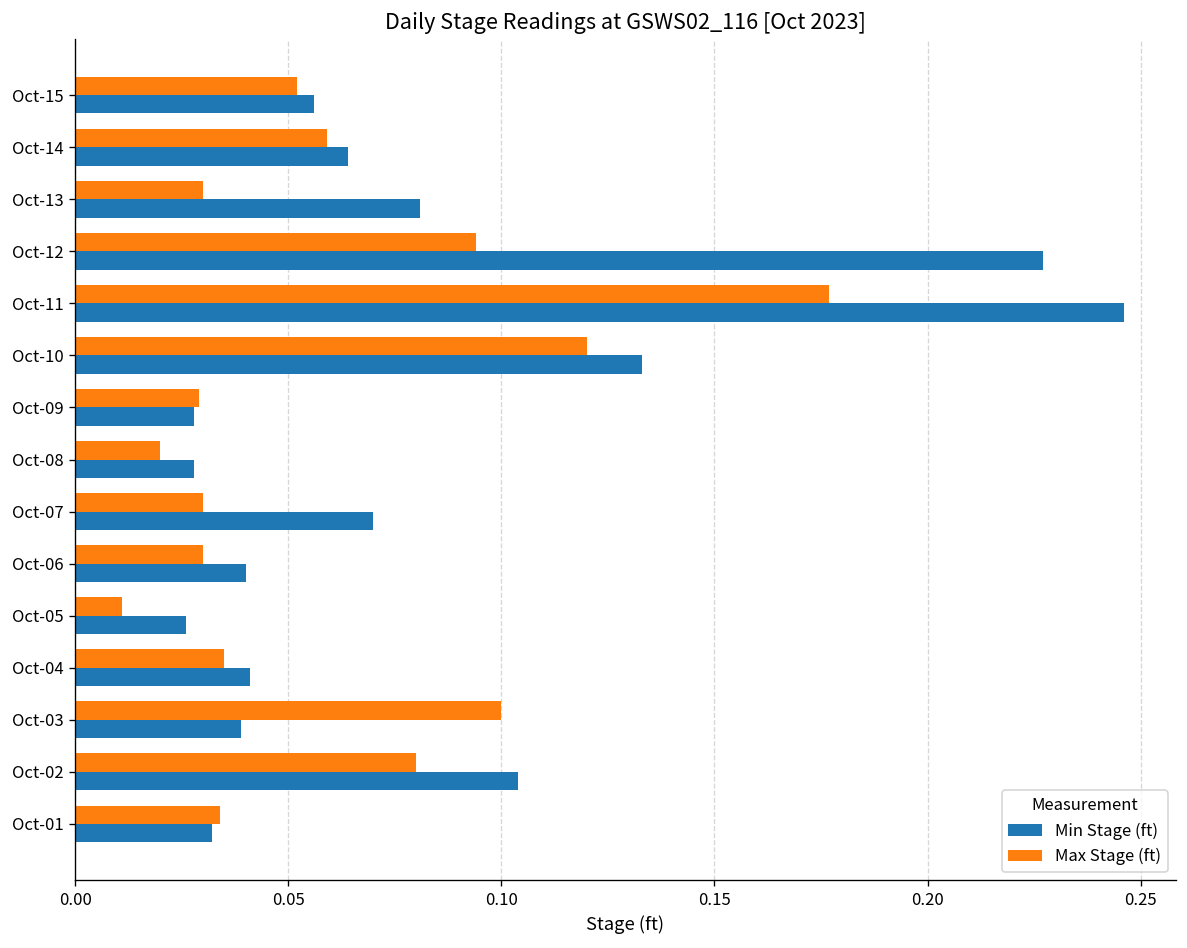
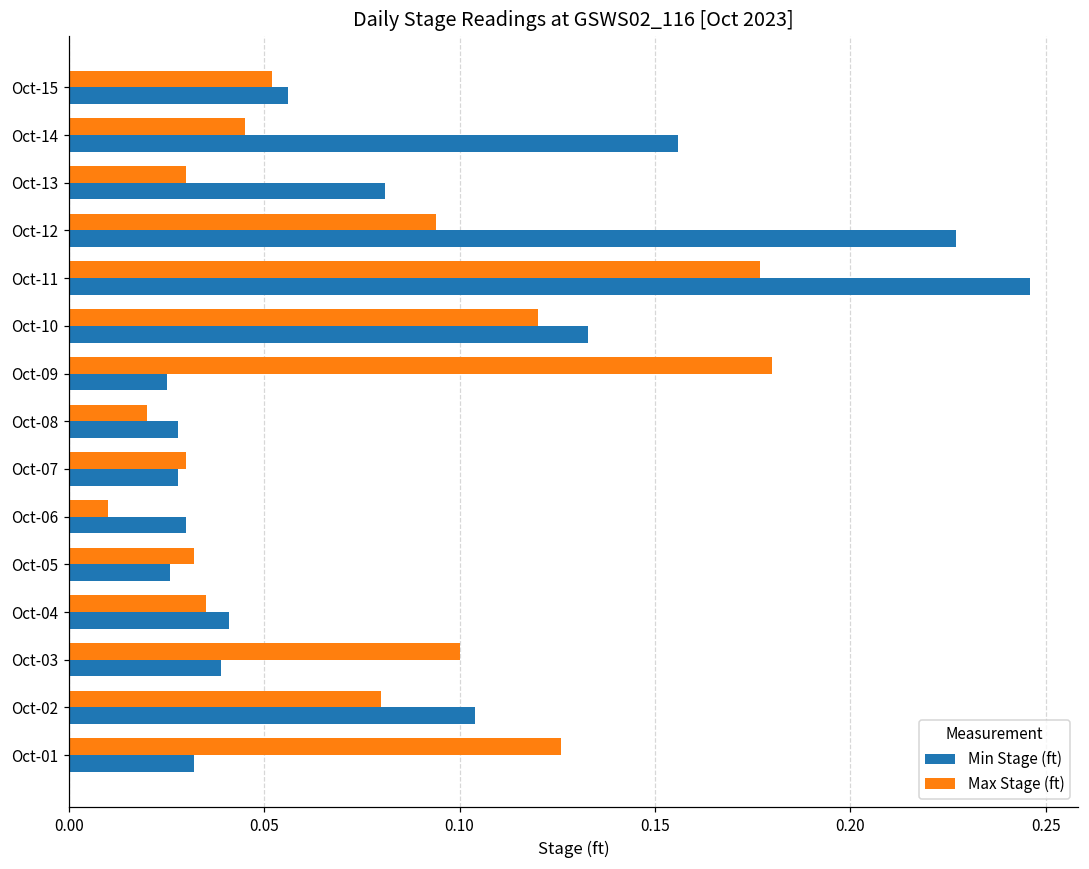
  {
    "Min Stage (ft)": {
      "Oct-15": 0.056,
-     "Oct-14": 0.064,
+     "Oct-14": 0.156,
      "Oct-13": 0.081,
      "Oct-12": 0.227,
      "Oct-11": 0.246,
      "Oct-10": 0.133,
-     "Oct-09": 0.028,
+     "Oct-09": 0.025,
      "Oct-08": 0.028,
-     "Oct-07": 0.070,
-     "Oct-06": 0.04,
+     "Oct-07": 0.028,
+     "Oct-06": 0.03,
      "Oct-05": 0.026,
      "Oct-04": 0.041,
      "Oct-03": 0.039,
      "Oct-02": 0.104,
      "Oct-01": 0.032
    },
    "Max Stage (ft)": {
      "Oct-15": 0.052,
-     "Oct-14": 0.059,
+     "Oct-14": 0.045,
      "Oct-13": 0.030,
      "Oct-12": 0.094,
      "Oct-11": 0.177,
      "Oct-10": 0.120,
-     "Oct-09": 0.029,
+     "Oct-09": 0.180,
      "Oct-08": 0.020,
      "Oct-07": 0.030,
-     "Oct-06": 0.03,
-     "Oct-05": 0.011,
+     "Oct-06": 0.01,
+     "Oct-05": 0.032,
      "Oct-04": 0.035,
      "Oct-03": 0.100,
      "Oct-02": 0.080,
-     "Oct-01": 0.034
+     "Oct-01": 0.126
    }
  }
